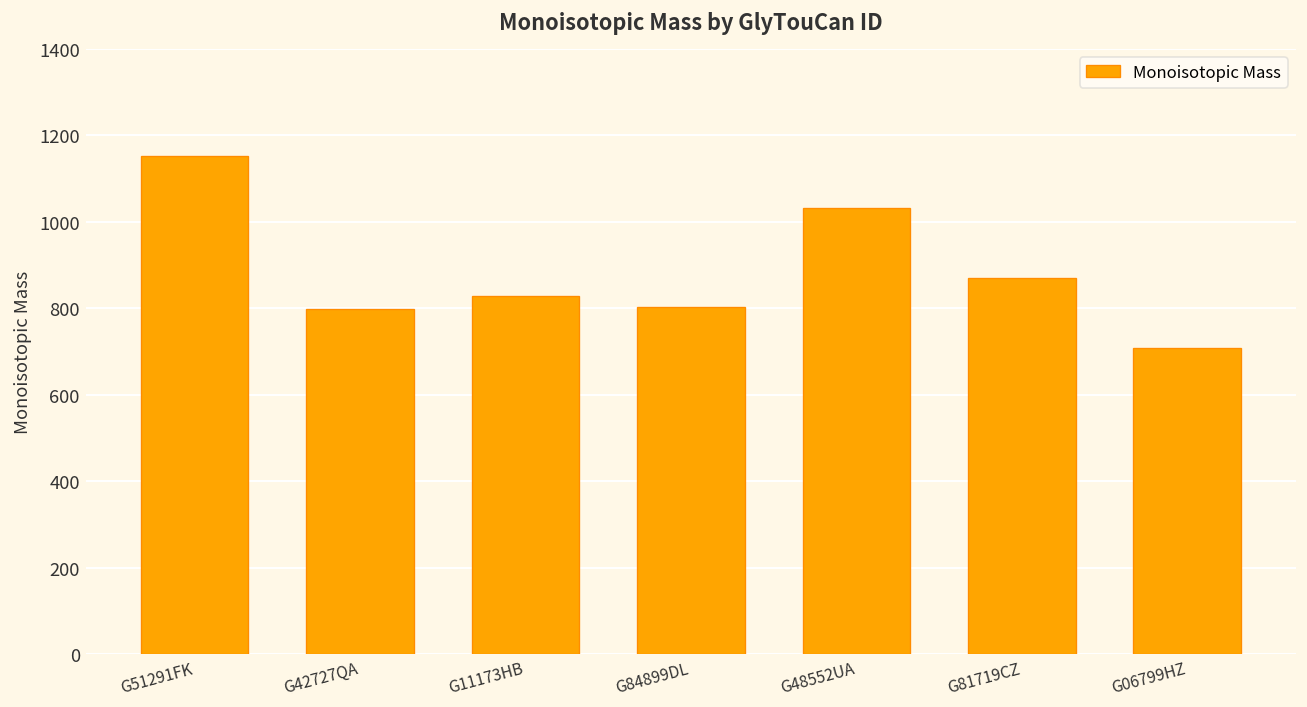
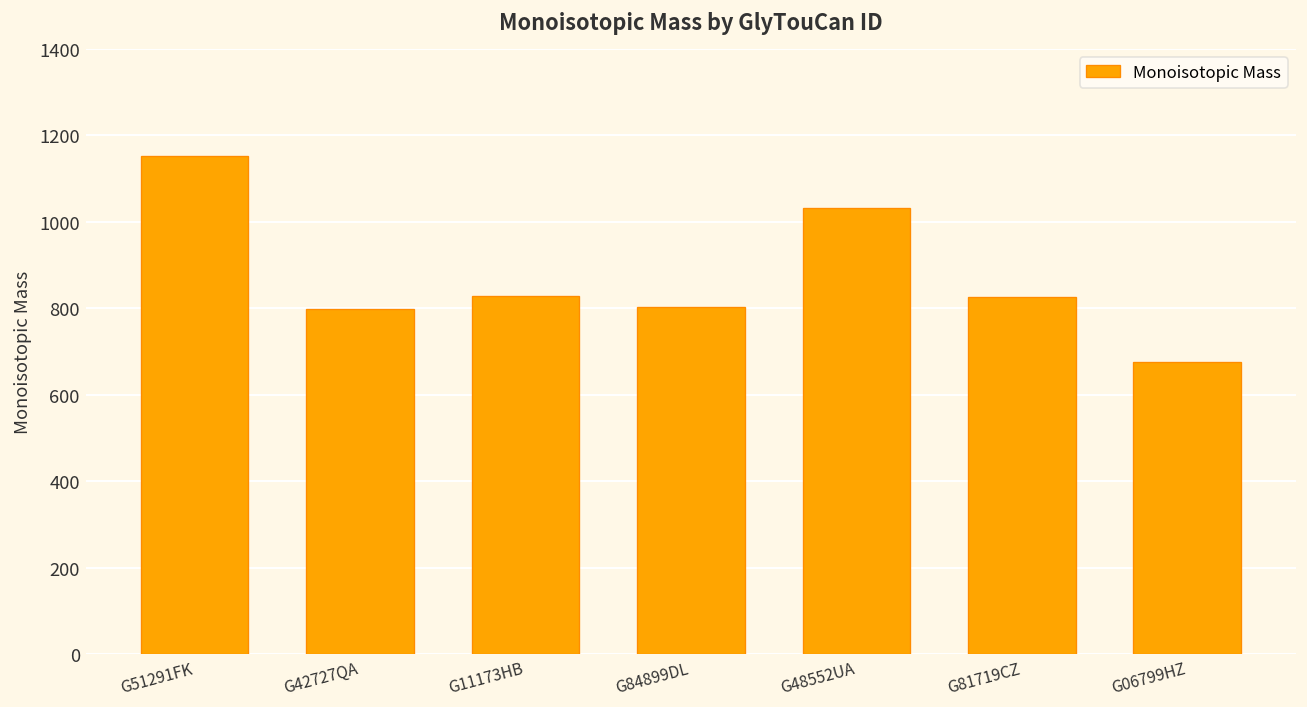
  {
    "G51291FK": 1150,
    "G42727QA": 800,
    "G11173HB": 830,
    "G84899DL": 800,
    "G48552UA": 1030,
-   "G81719CZ": 870,
-   "G06799HZ": 710
+   "G81719CZ": 830,
+   "G06799HZ": 680
  }
